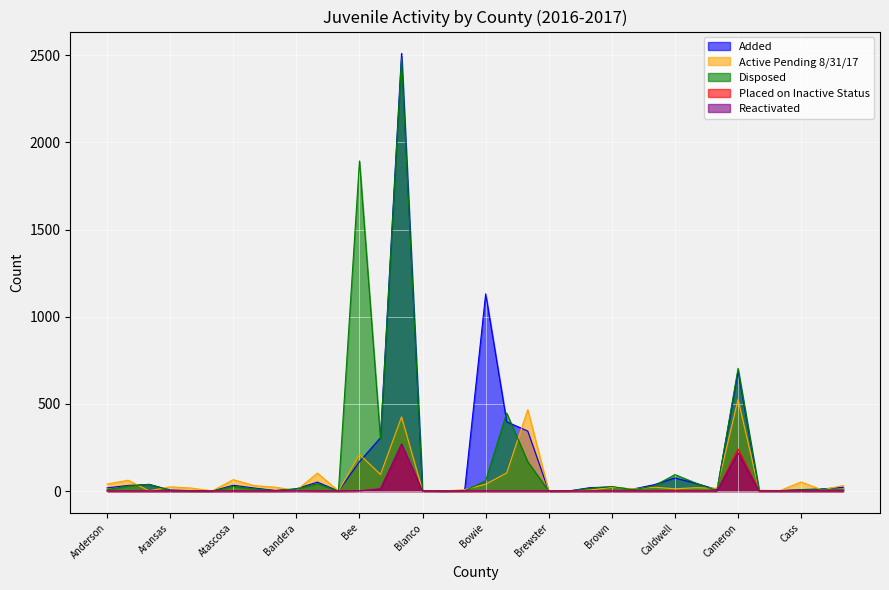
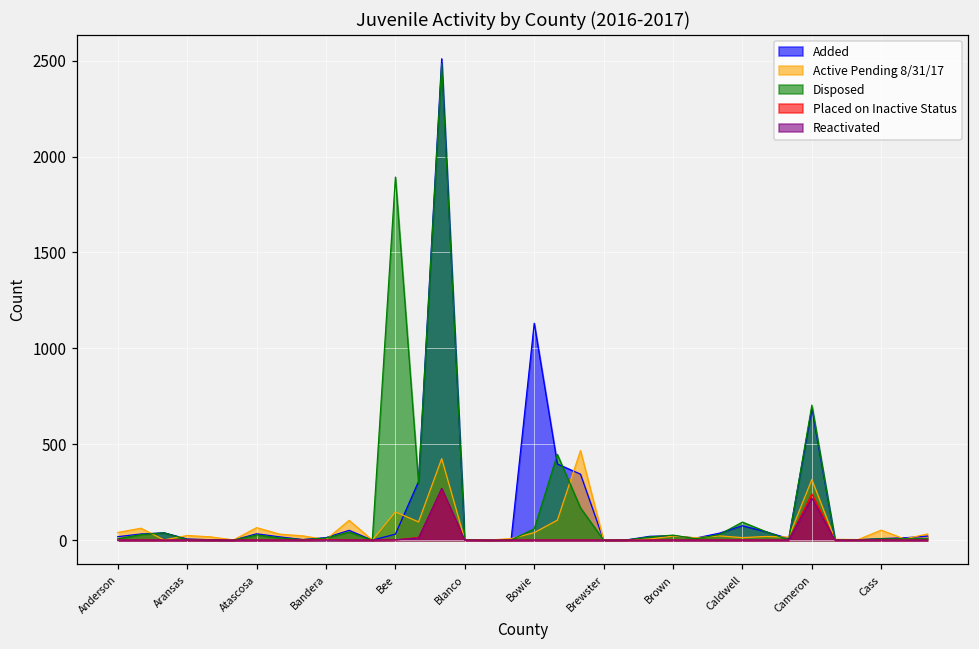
  {
    "Added": {
-     "Bee": 170,
+     "Bee": 30,
      "Bowie": 1130,
      "Caldwell": 80,
      "Cameron": 690
    },
    "Active Pending 8/31/17": {
      "Anderson": 40,
      "Aransas": 20,
      "Atascosa": 70,
-     "Bee": 210,
+     "Bee": 150,
      "Bowie": 40,
-     "Cameron": 530,
+     "Cameron": 320,
      "Cass": 50
    },
    "Disposed": {
      "Bee": 1890,
      "Bowie": 60,
      "Caldwell": 90,
      "Cameron": 700
    },
    "Placed on Inactive Status": {
      "Cameron": 240
    },
    "Reactivated": {
      "Cameron": 220
    }
  }
